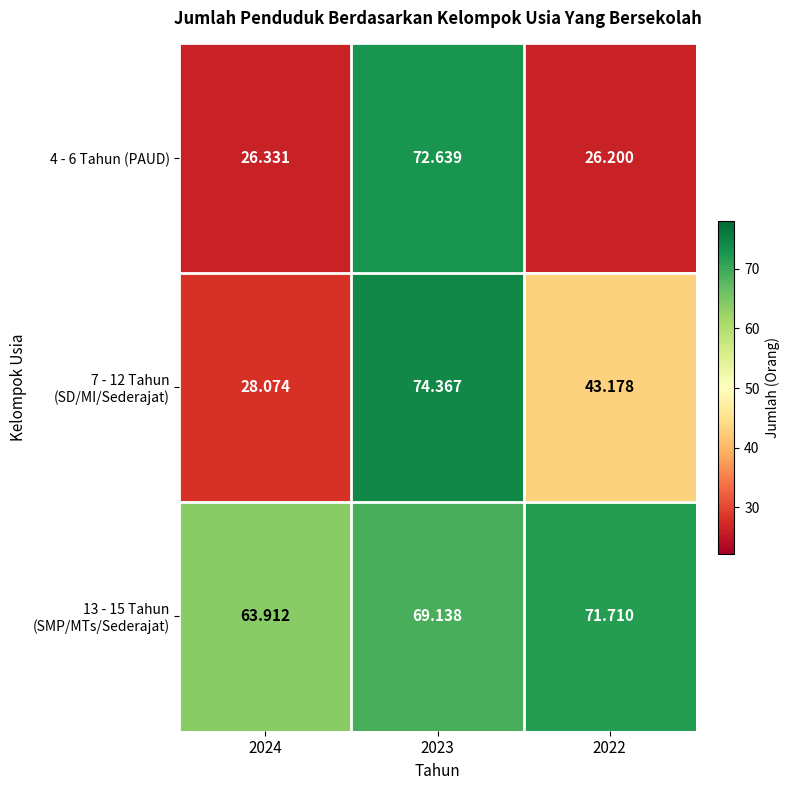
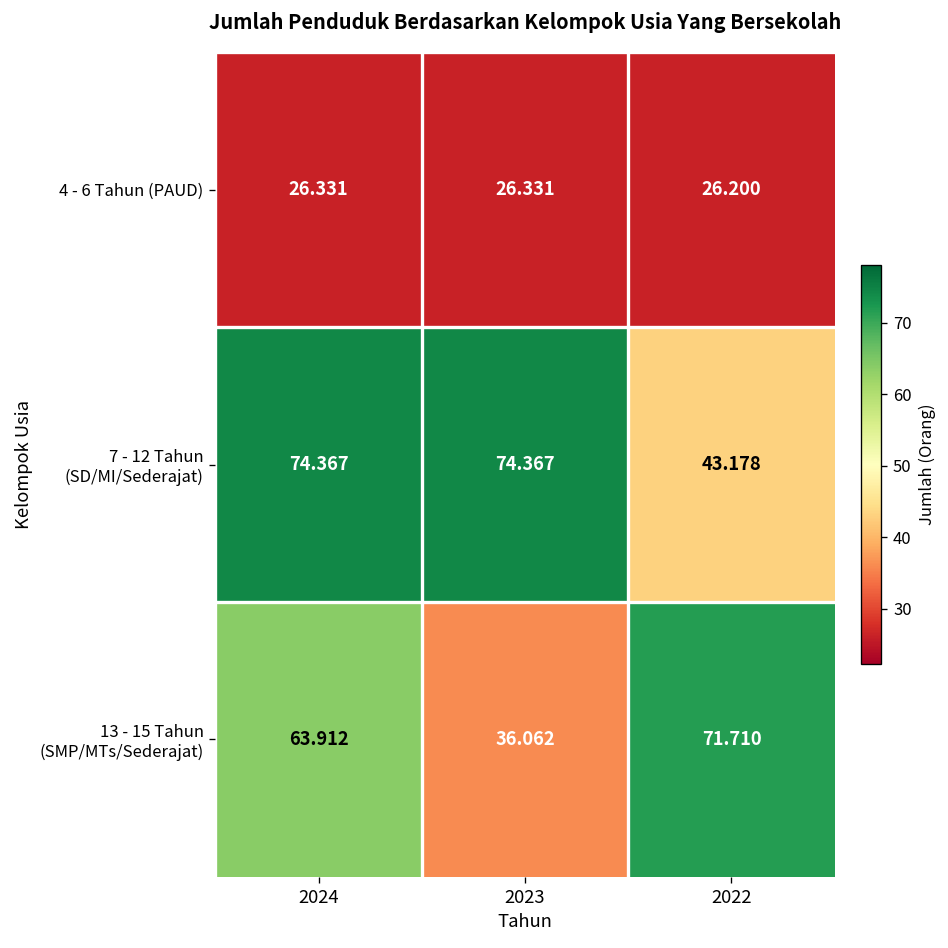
  {
    "4 - 6 Tahun (PAUD)": {
      "2024": 26.331,
-     "2023": 72.639,
+     "2023": 26.331,
      "2022": 26.200
    },
    "7 - 12 Tahun (SD/MI/Sederajat)": {
-     "2024": 28.074,
+     "2024": 74.367,
      "2023": 74.367,
      "2022": 43.178
    },
    "13 - 15 Tahun (SMP/MTs/Sederajat)": {
      "2024": 63.912,
-     "2023": 69.138,
+     "2023": 36.062,
      "2022": 71.710
    }
  }
